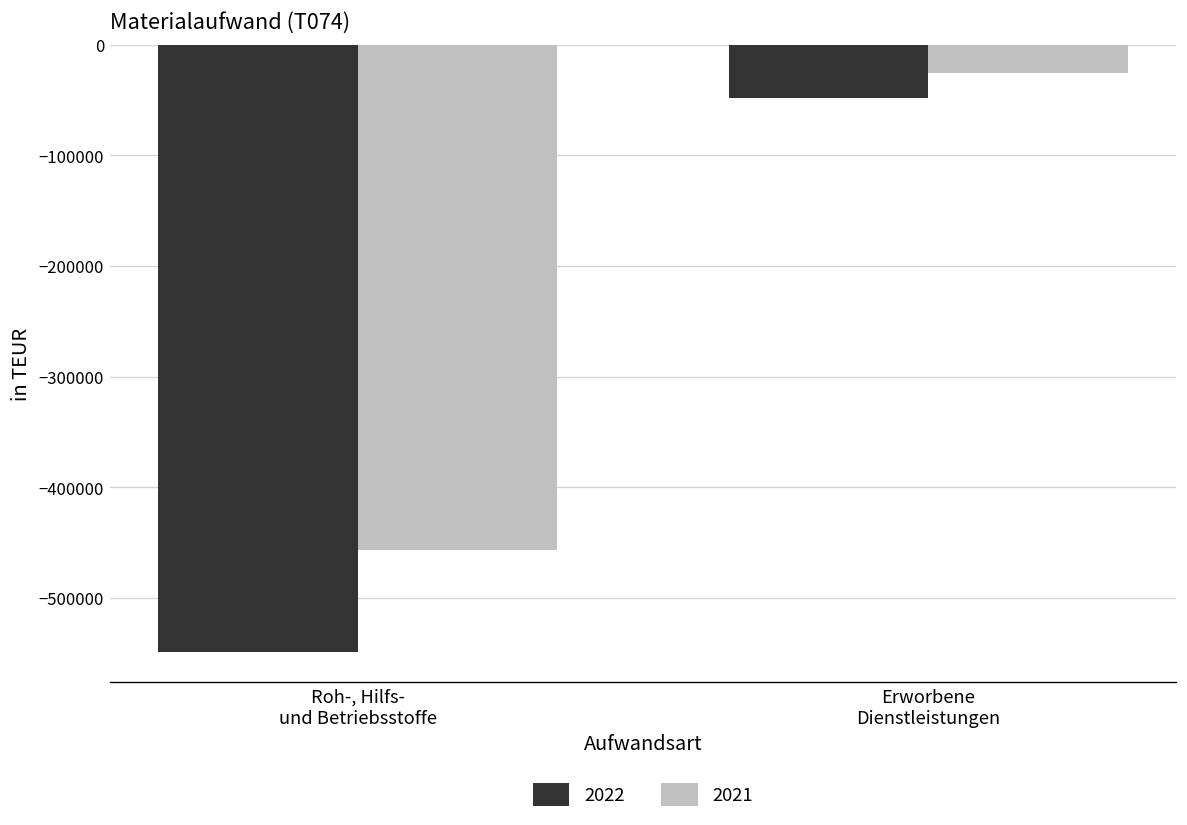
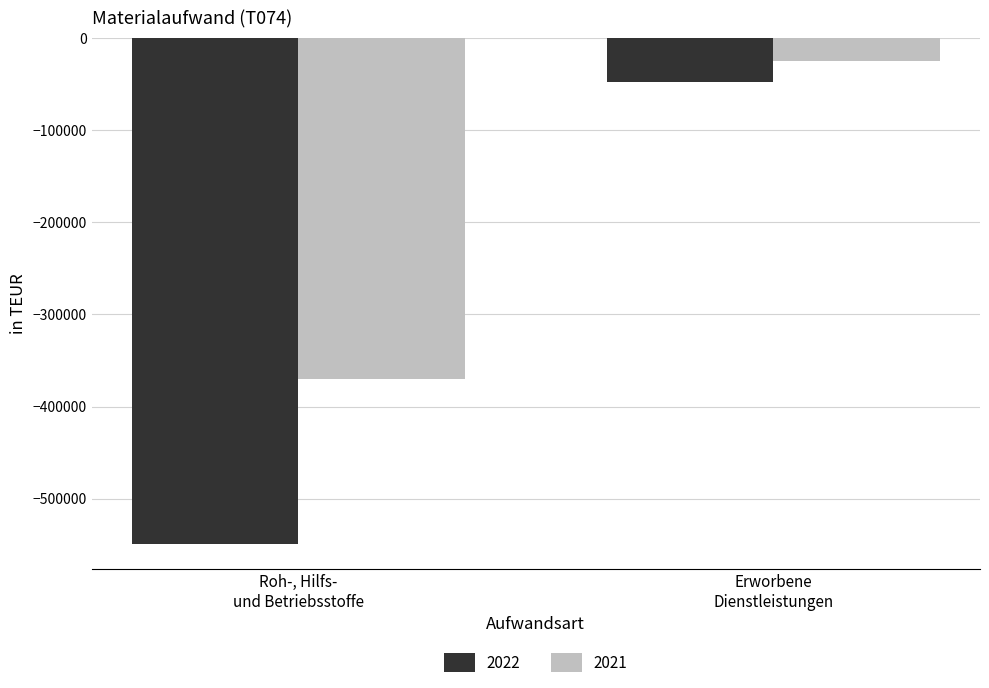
  {
    "2022": {
      "Roh-, Hilfs- und Betriebsstoffe": -550000,
      "Erworbene Dienstleistungen": -50000
    },
    "2021": {
-     "Roh-, Hilfs- und Betriebsstoffe": -460000,
+     "Roh-, Hilfs- und Betriebsstoffe": -370000,
      "Erworbene Dienstleistungen": -30000
    }
  }
